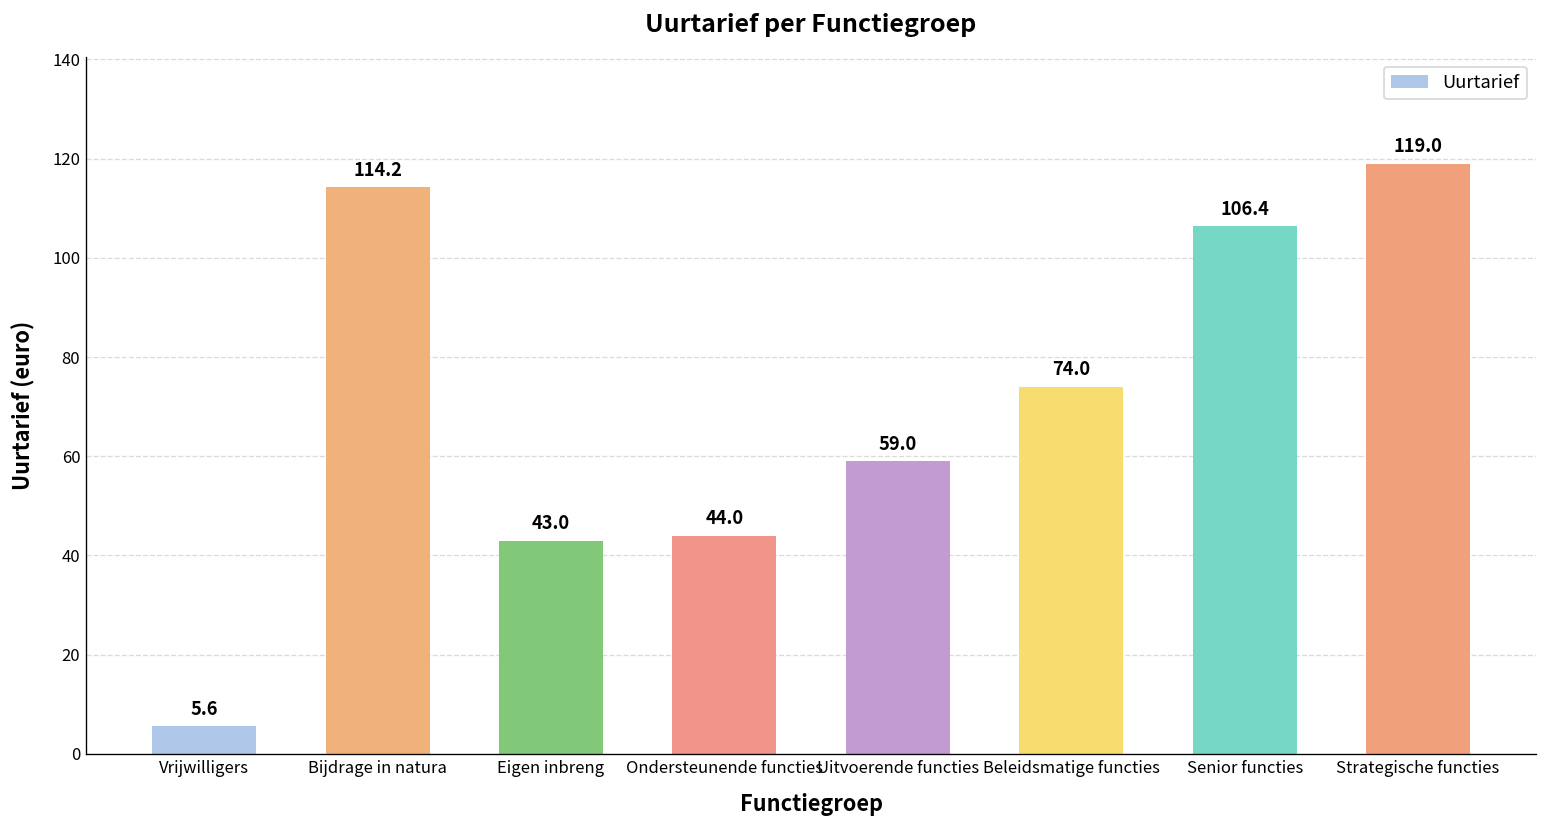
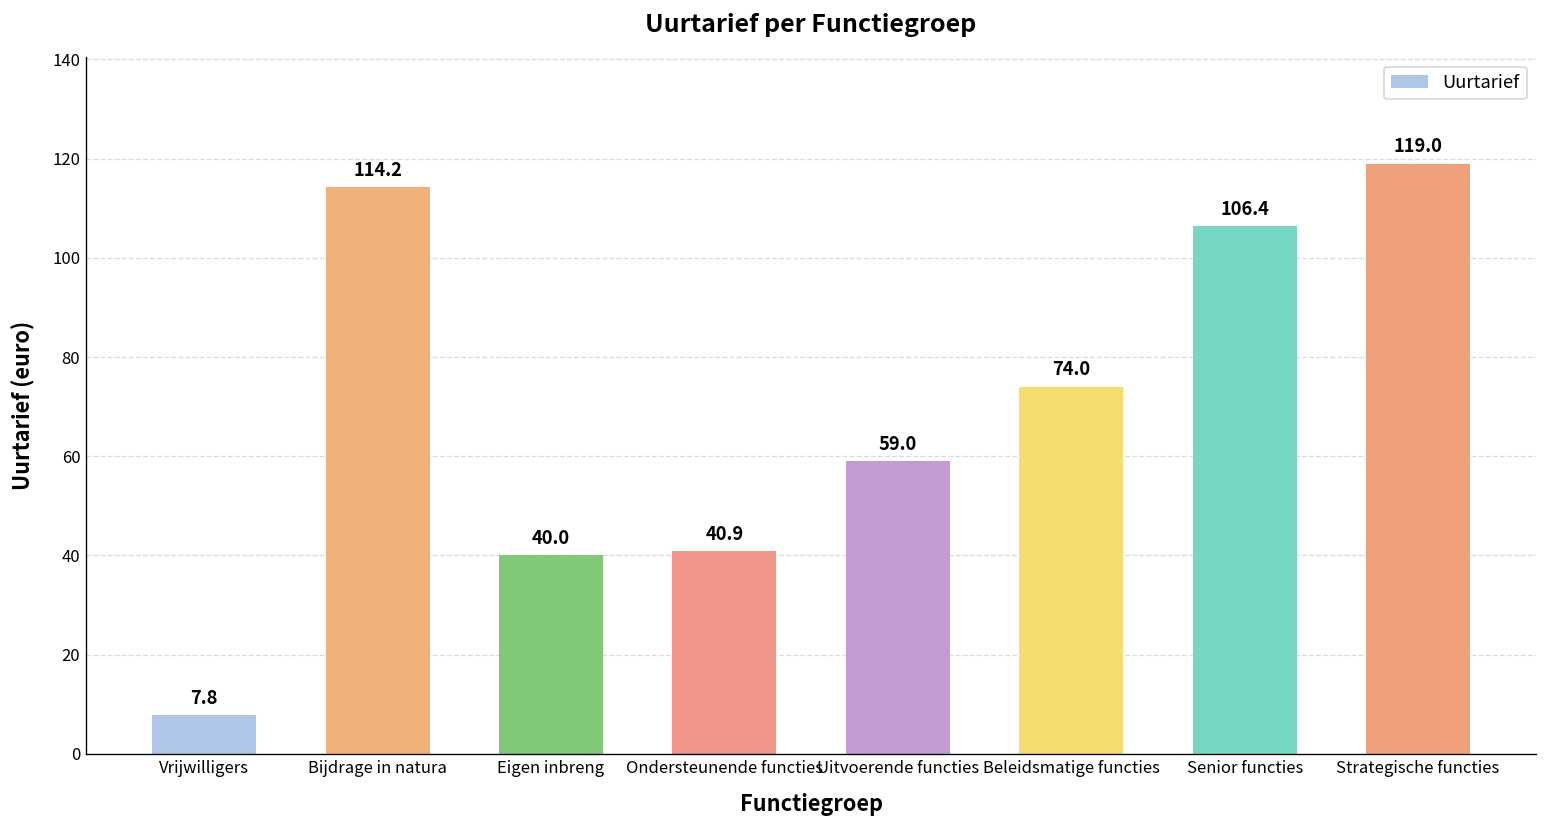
  {
-   "Vrijwilligers": 5.6,
+   "Vrijwilligers": 7.8,
    "Bijdrage in natura": 114.2,
-   "Eigen inbreng": 43.0,
-   "Ondersteunende functies": 44.0,
+   "Eigen inbreng": 40.0,
+   "Ondersteunende functies": 40.9,
    "Uitvoerende functies": 59.0,
    "Beleidsmatige functies": 74.0,
    "Senior functies": 106.4,
    "Strategische functies": 119.0
  }
